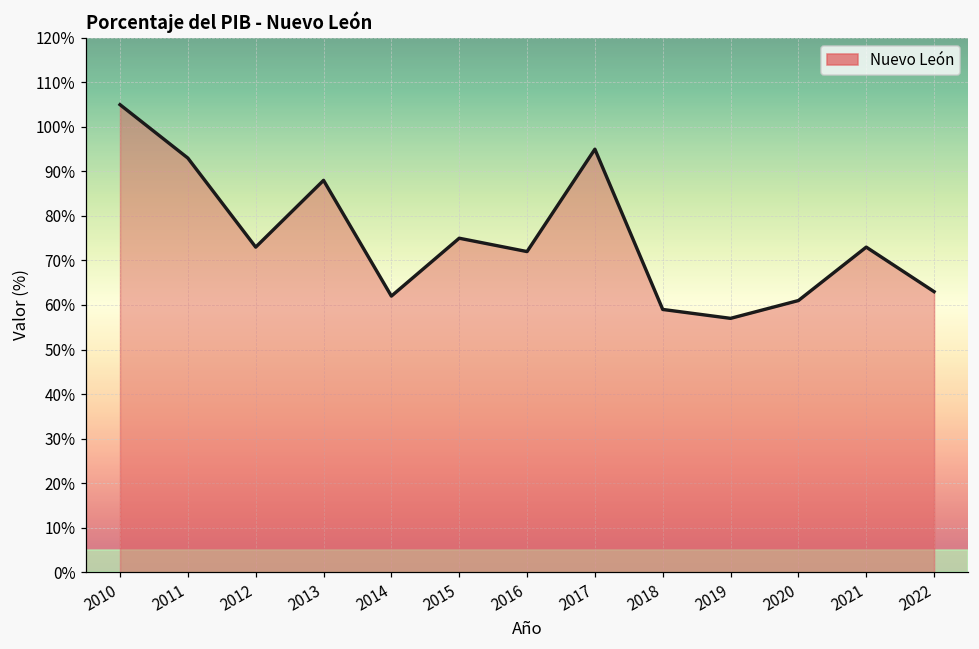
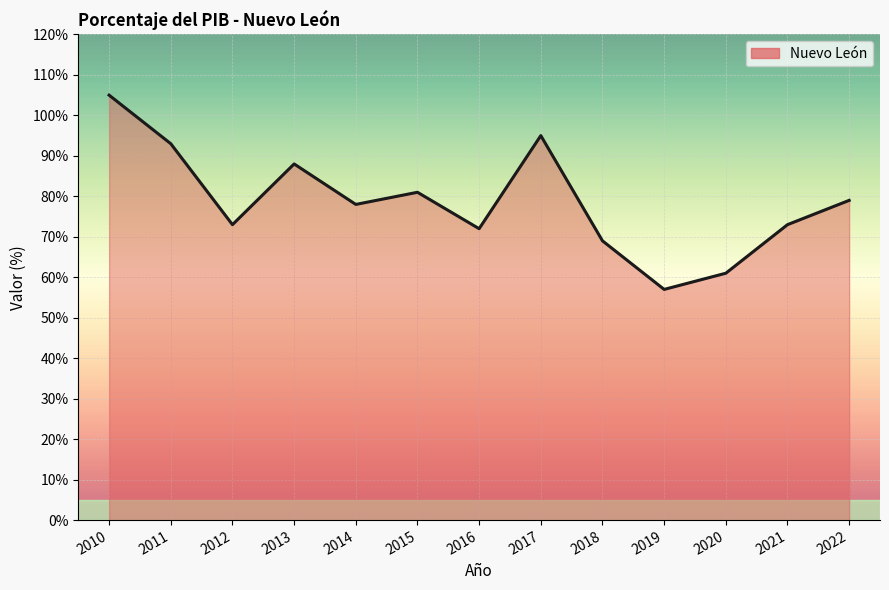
  {
    "2010": "105%",
    "2011": "93%",
    "2012": "73%",
    "2013": "88%",
-   "2014": "62%",
-   "2015": "75%",
+   "2014": "78%",
+   "2015": "81%",
    "2016": "72%",
    "2017": "95%",
-   "2018": "59%",
+   "2018": "69%",
    "2019": "57%",
    "2020": "61%",
    "2021": "73%",
-   "2022": "63%"
+   "2022": "79%"
  }
